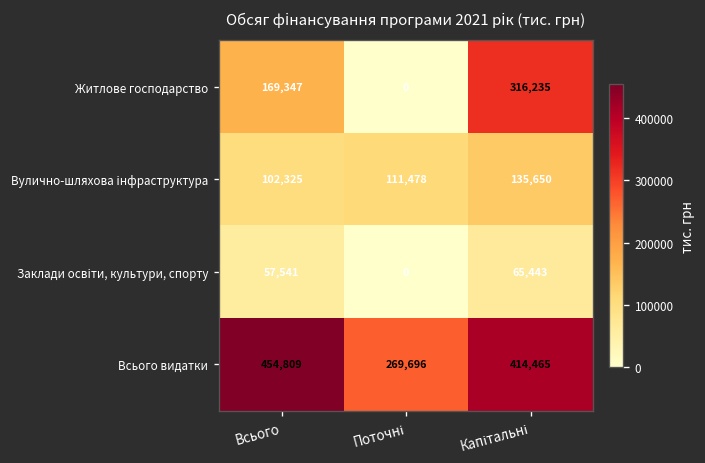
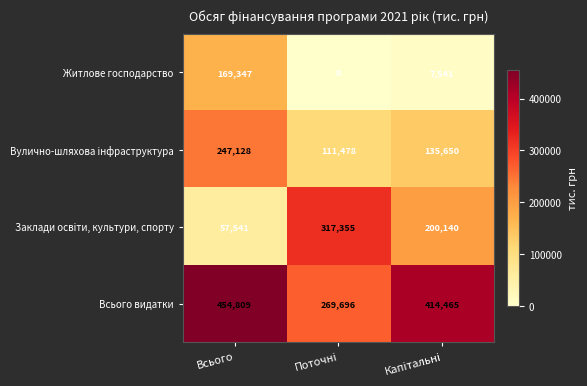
  {
    "Житлове господарство": {
      "Всього": "169,347",
      "Поточні": "0",
-     "Капітальні": "316,235"
+     "Капітальні": "7,541"
    },
    "Вулично-шляхова інфраструктура": {
-     "Всього": "102,325",
+     "Всього": "247,128",
      "Поточні": "111,478",
      "Капітальні": "135,650"
    },
    "Заклади освіти, культури, спорту": {
      "Всього": "57,541",
-     "Поточні": "0",
-     "Капітальні": "65,443"
+     "Поточні": "317,355",
+     "Капітальні": "200,140"
    },
    "Всього видатки": {
      "Всього": "454,809",
      "Поточні": "269,696",
      "Капітальні": "414,465"
    }
  }
